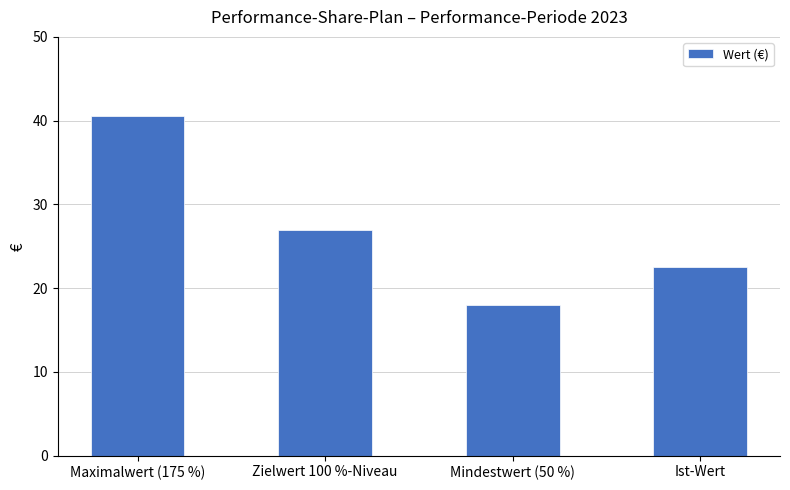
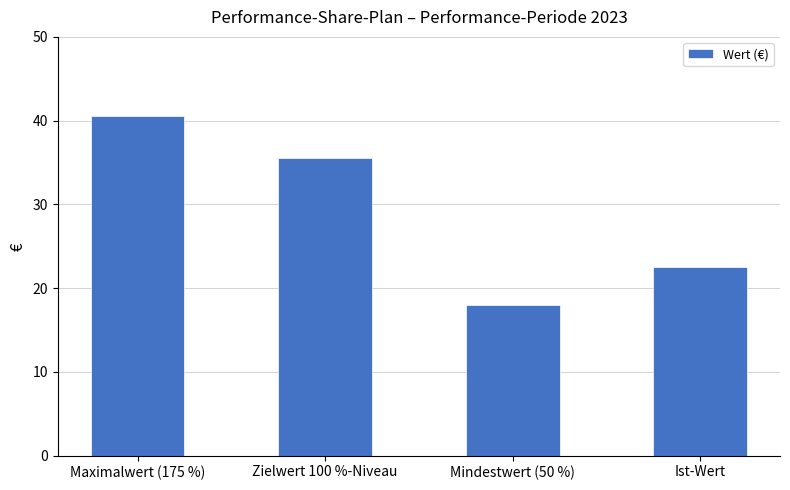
  {
    "Maximalwert (175 %)": 41,
-   "Zielwert 100 %-Niveau": 27,
+   "Zielwert 100 %-Niveau": 36,
    "Mindestwert (50 %)": 18,
    "Ist-Wert": 22
  }
